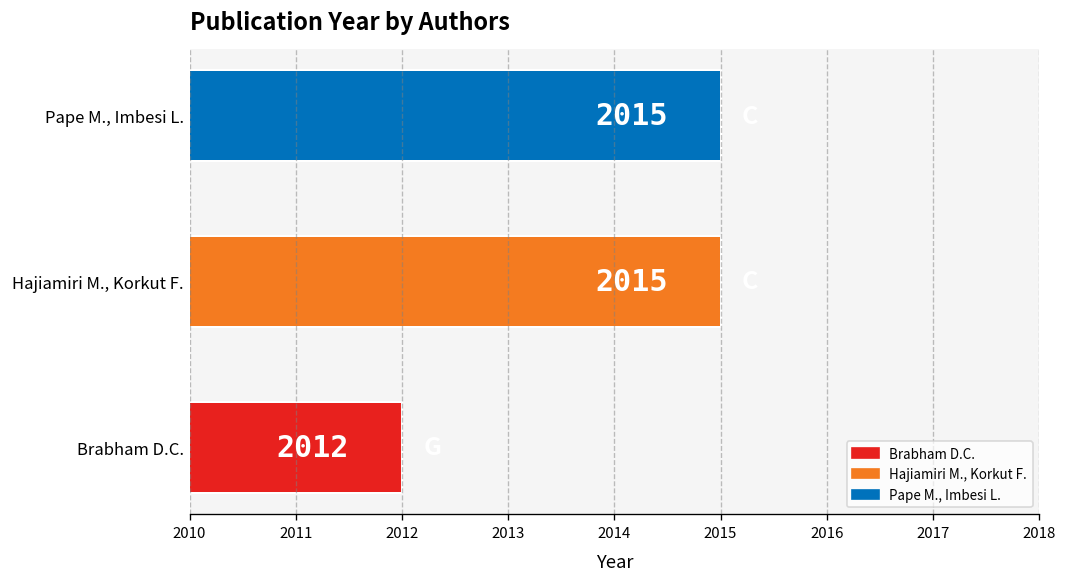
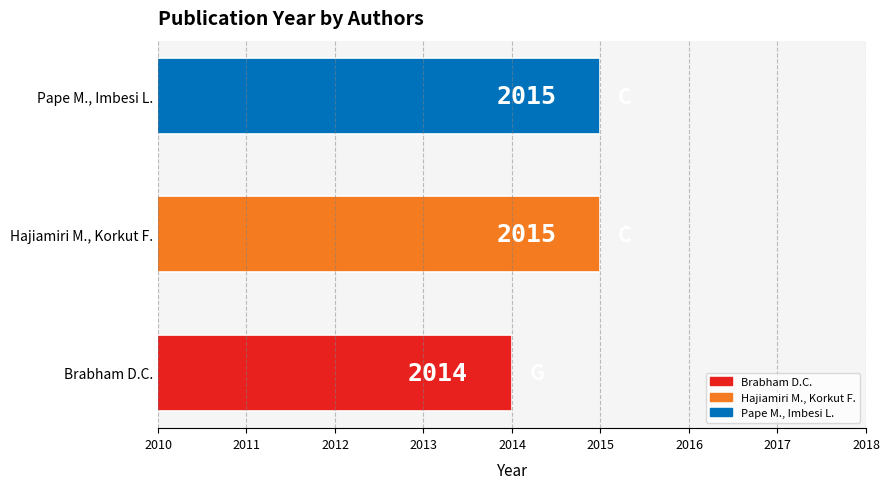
  {
    "Pape M., Imbesi L.": 2015,
    "Hajiamiri M., Korkut F.": 2015,
-   "Brabham D.C.": 2012
+   "Brabham D.C.": 2014
  }
